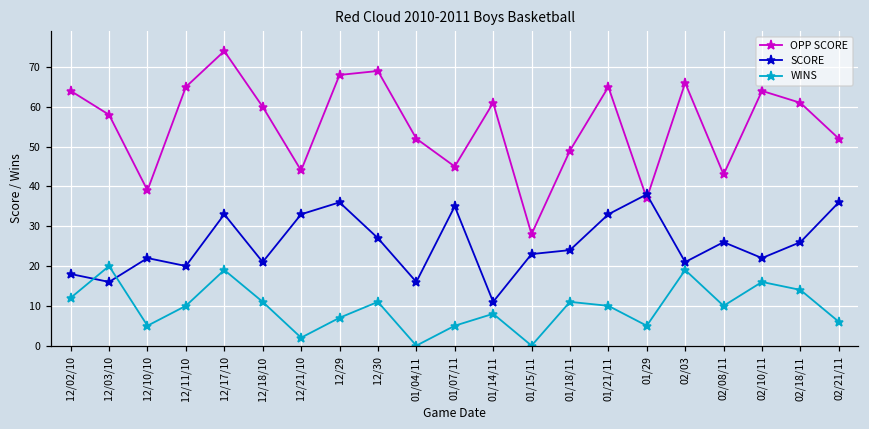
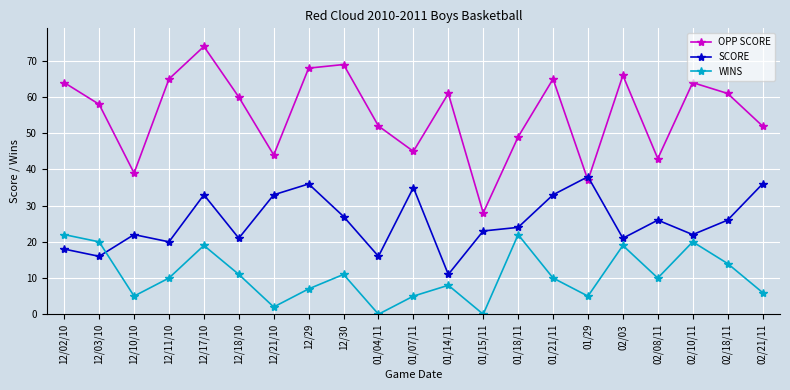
  {
    "OPP SCORE": {
      "12/02/10": 64,
      "12/03/10": 58,
      "12/10/10": 39,
      "12/11/10": 65,
      "12/17/10": 74,
      "12/18/10": 60,
      "12/21/10": 44,
      "12/29": 68,
      "12/30": 69,
      "01/04/11": 52,
      "01/07/11": 45,
      "01/14/11": 61,
      "01/15/11": 28,
      "01/18/11": 49,
      "01/21/11": 65,
      "01/29": 37,
      "02/03": 66,
      "02/08/11": 43,
      "02/10/11": 64,
      "02/18/11": 61,
      "02/21/11": 52
    },
    "SCORE": {
      "12/02/10": 18,
      "12/03/10": 16,
      "12/10/10": 22,
      "12/11/10": 20,
      "12/17/10": 33,
      "12/18/10": 21,
      "12/21/10": 33,
      "12/29": 36,
      "12/30": 27,
      "01/04/11": 16,
      "01/07/11": 35,
      "01/14/11": 11,
      "01/15/11": 23,
      "01/18/11": 24,
      "01/21/11": 33,
      "01/29": 38,
      "02/03": 21,
      "02/08/11": 26,
      "02/10/11": 22,
      "02/18/11": 26,
      "02/21/11": 36
    },
    "WINS": {
-     "12/02/10": 12,
+     "12/02/10": 22,
      "12/03/10": 20,
      "12/10/10": 5,
      "12/11/10": 10,
      "12/17/10": 19,
      "12/18/10": 11,
      "12/21/10": 2,
      "12/29": 7,
      "12/30": 11,
      "01/04/11": 0,
      "01/07/11": 5,
      "01/14/11": 8,
      "01/15/11": 0,
-     "01/18/11": 11,
+     "01/18/11": 22,
      "01/21/11": 10,
      "01/29": 5,
      "02/03": 19,
      "02/08/11": 10,
-     "02/10/11": 16,
+     "02/10/11": 20,
      "02/18/11": 14,
      "02/21/11": 6
    }
  }
